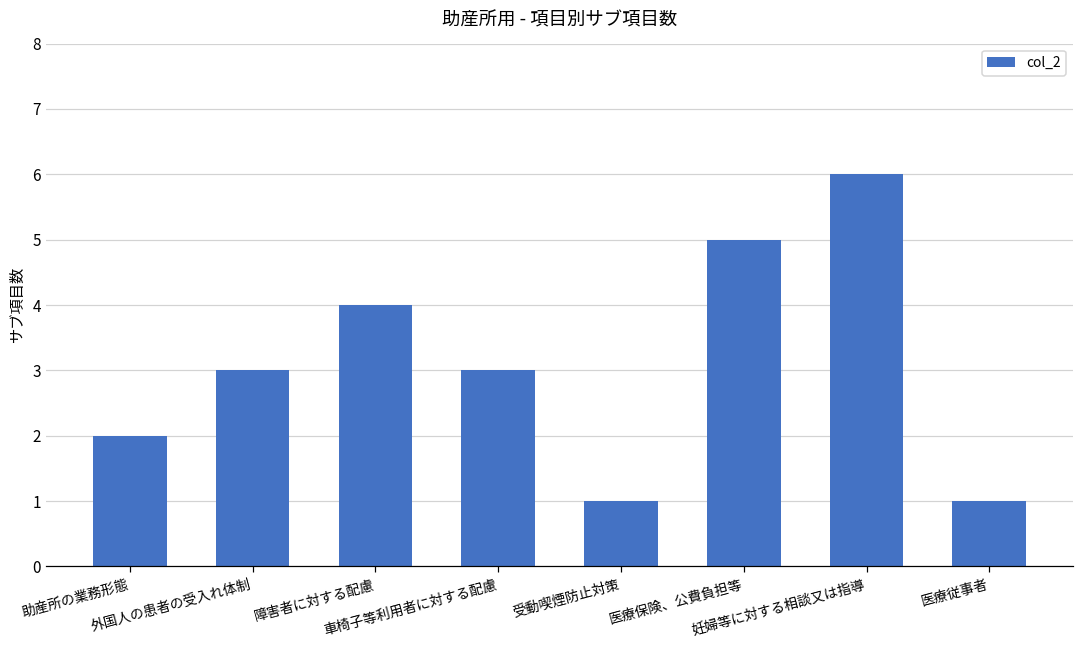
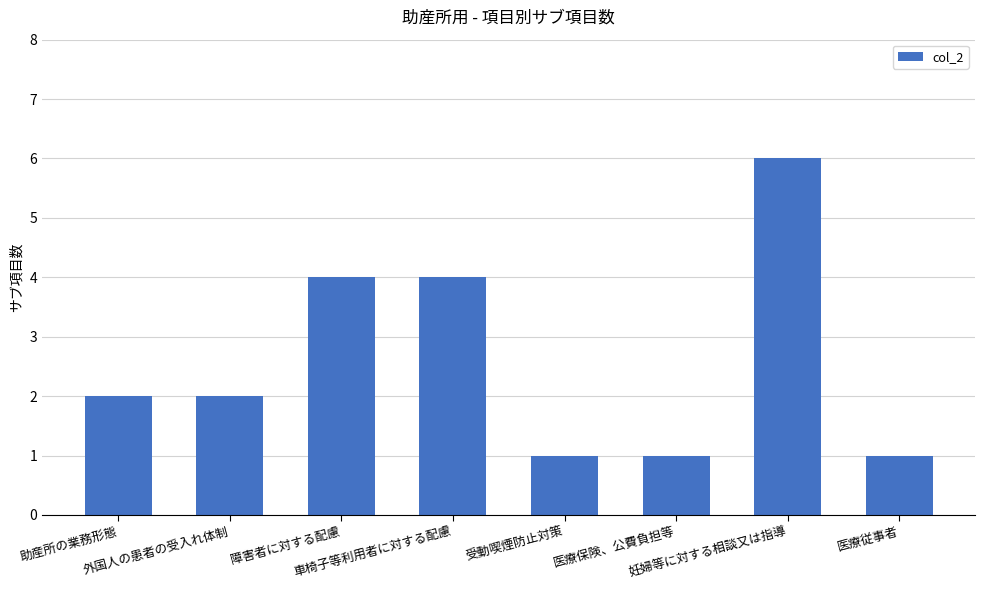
  {
    "助産所の業務形態": 2,
-   "外国人の患者の受入れ体制": 3,
+   "外国人の患者の受入れ体制": 2,
    "障害者に対する配慮": 4,
-   "車椅子等利用者に対する配慮": 3,
+   "車椅子等利用者に対する配慮": 4,
    "受動喫煙防止対策": 1,
-   "医療保険、公費負担等": 5,
+   "医療保険、公費負担等": 1,
    "妊婦等に対する相談又は指導": 6,
    "医療従事者": 1
  }
